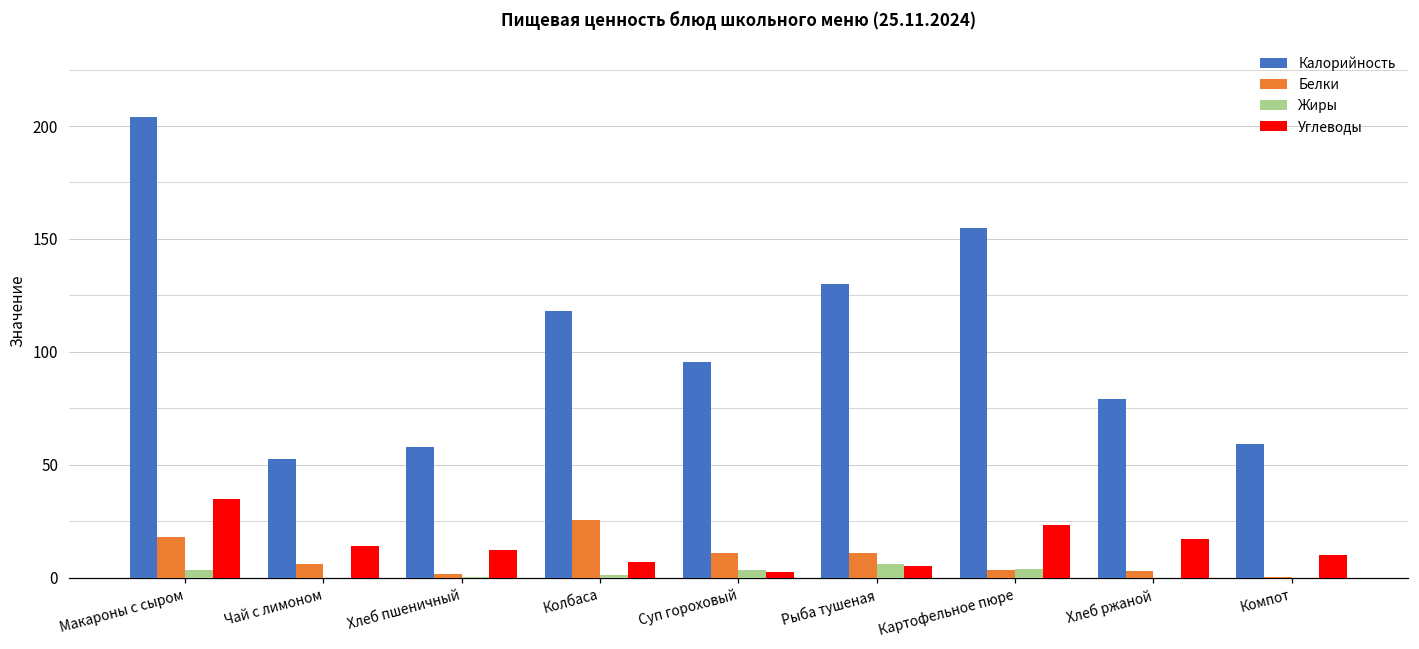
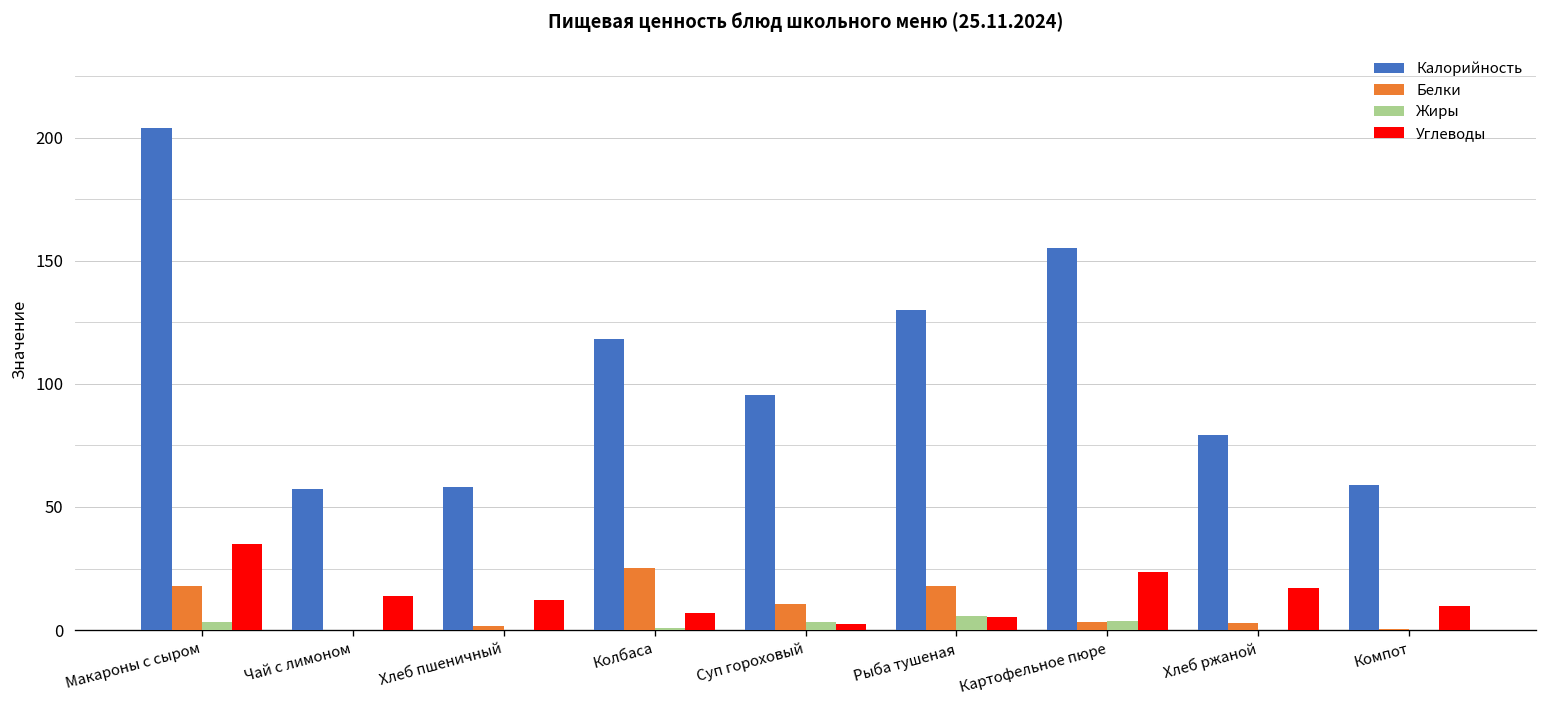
  {
    "Калорийность": {
      "Макароны с сыром": 204,
-     "Чай с лимоном": 53,
+     "Чай с лимоном": 57,
      "Хлеб пшеничный": 58,
      "Колбаса": 118,
      "Суп гороховый": 96,
      "Рыба тушеная": 130,
      "Картофельное пюре": 155,
      "Хлеб ржаной": 79,
      "Компот": 59
    },
    "Белки": {
      "Макароны с сыром": 18,
-     "Чай с лимоном": 6,
+     "Чай с лимоном": 0,
      "Хлеб пшеничный": 2,
      "Колбаса": 25,
      "Суп гороховый": 11,
-     "Рыба тушеная": 11,
+     "Рыба тушеная": 18,
      "Картофельное пюре": 3,
      "Хлеб ржаной": 3
    },
    "Жиры": {
      "Макароны с сыром": 3,
      "Чай с лимоном": 0,
      "Суп гороховый": 3,
      "Рыба тушеная": 6,
      "Картофельное пюре": 4,
      "Хлеб ржаной": 0,
      "Компот": 0
    },
    "Углеводы": {
      "Макароны с сыром": 35,
      "Чай с лимоном": 14,
      "Хлеб пшеничный": 12,
      "Колбаса": 7,
      "Суп гороховый": 2,
      "Рыба тушеная": 5,
      "Картофельное пюре": 23,
      "Хлеб ржаной": 17,
      "Компот": 10
    }
  }
